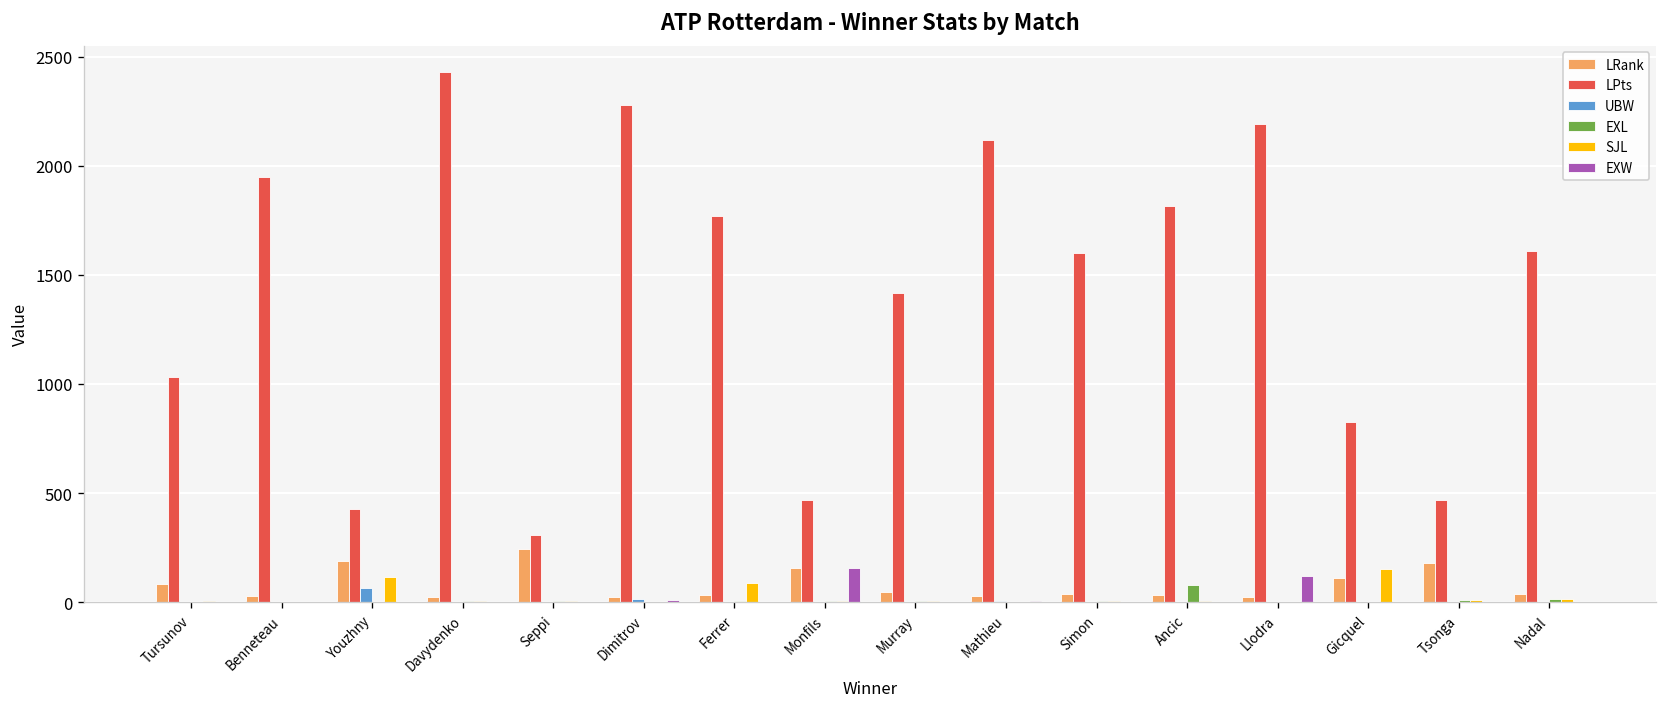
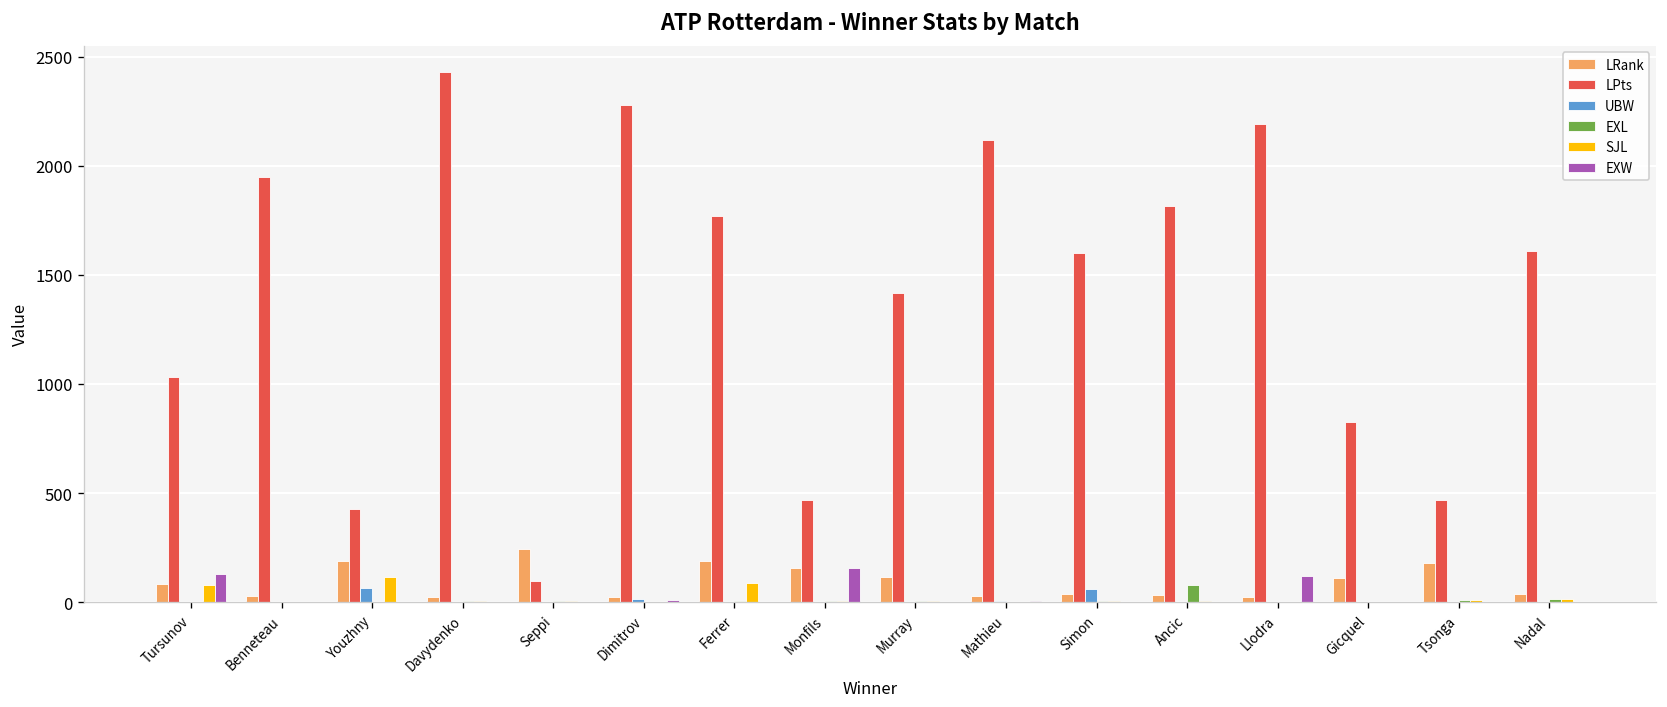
  {
    "LRank": {
      "Tursunov": 80,
      "Benneteau": 30,
      "Youzhny": 190,
      "Davydenko": 20,
      "Seppi": 240,
      "Dimitrov": 20,
-     "Ferrer": 30,
+     "Ferrer": 190,
      "Monfils": 150,
-     "Murray": 50,
+     "Murray": 120,
      "Mathieu": 30,
      "Simon": 40,
      "Ancic": 30,
      "Llodra": 30,
      "Gicquel": 110,
      "Tsonga": 180,
      "Nadal": 40
    },
    "LPts": {
      "Tursunov": 1030,
      "Benneteau": 1950,
      "Youzhny": 430,
      "Davydenko": 2430,
-     "Seppi": 310,
+     "Seppi": 100,
      "Dimitrov": 2280,
      "Ferrer": 1770,
      "Monfils": 470,
      "Murray": 1420,
      "Mathieu": 2120,
      "Simon": 1600,
      "Ancic": 1810,
      "Llodra": 2190,
      "Gicquel": 830,
      "Tsonga": 470,
      "Nadal": 1610
    },
    "UBW": {
      "Youzhny": 60,
      "Dimitrov": 10,
-     "Simon": 0
+     "Simon": 60
    },
    "EXL": {
      "Ancic": 80
    },
    "SJL": {
-     "Tursunov": 0,
+     "Tursunov": 80,
      "Youzhny": 110,
      "Ferrer": 90,
-     "Gicquel": 150,
+     "Gicquel": 0,
      "Nadal": 20
    },
    "EXW": {
-     "Tursunov": 0,
+     "Tursunov": 130,
      "Monfils": 160,
      "Llodra": 120
    }
  }
